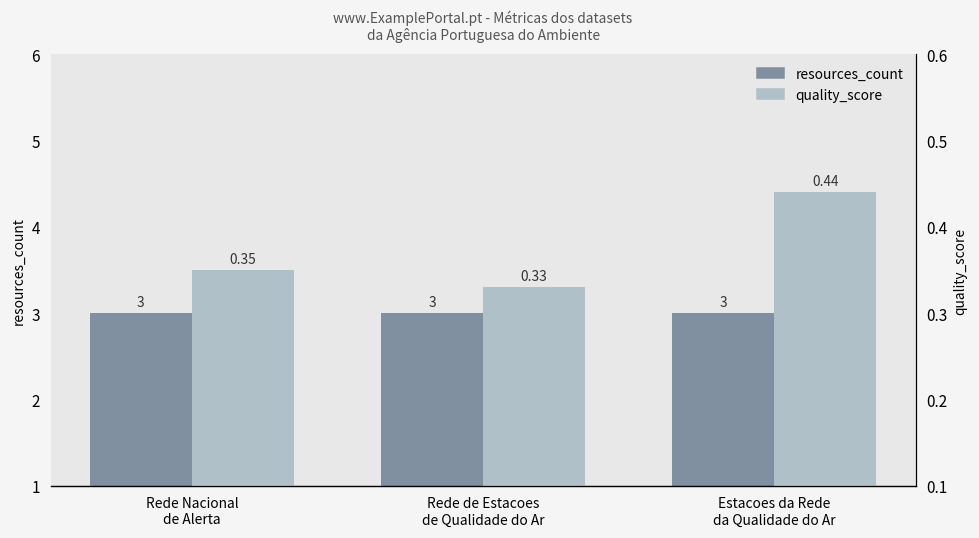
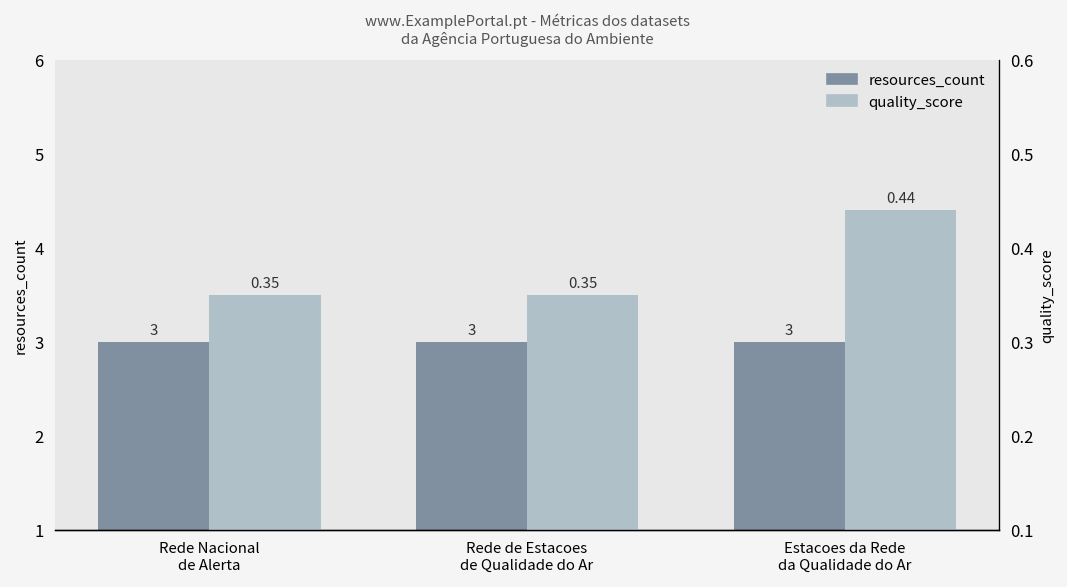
  {
    "resources_count": {
      "Rede Nacional de Alerta": 3,
      "Rede de Estacoes de Qualidade do Ar": 3,
      "Estacoes da Rede da Qualidade do Ar": 3
    },
    "quality_score": {
      "Rede Nacional de Alerta": 0.35,
-     "Rede de Estacoes de Qualidade do Ar": 0.33,
+     "Rede de Estacoes de Qualidade do Ar": 0.35,
      "Estacoes da Rede da Qualidade do Ar": 0.44
    }
  }
